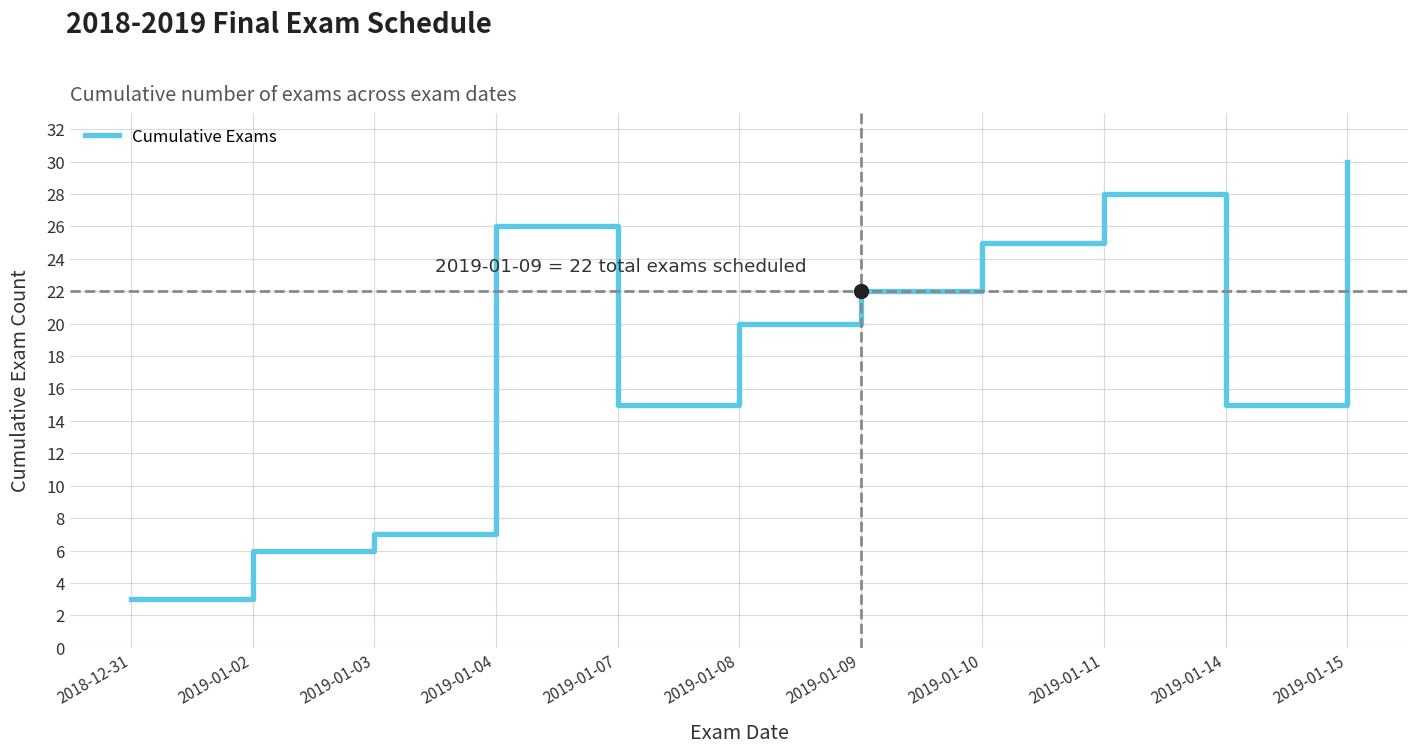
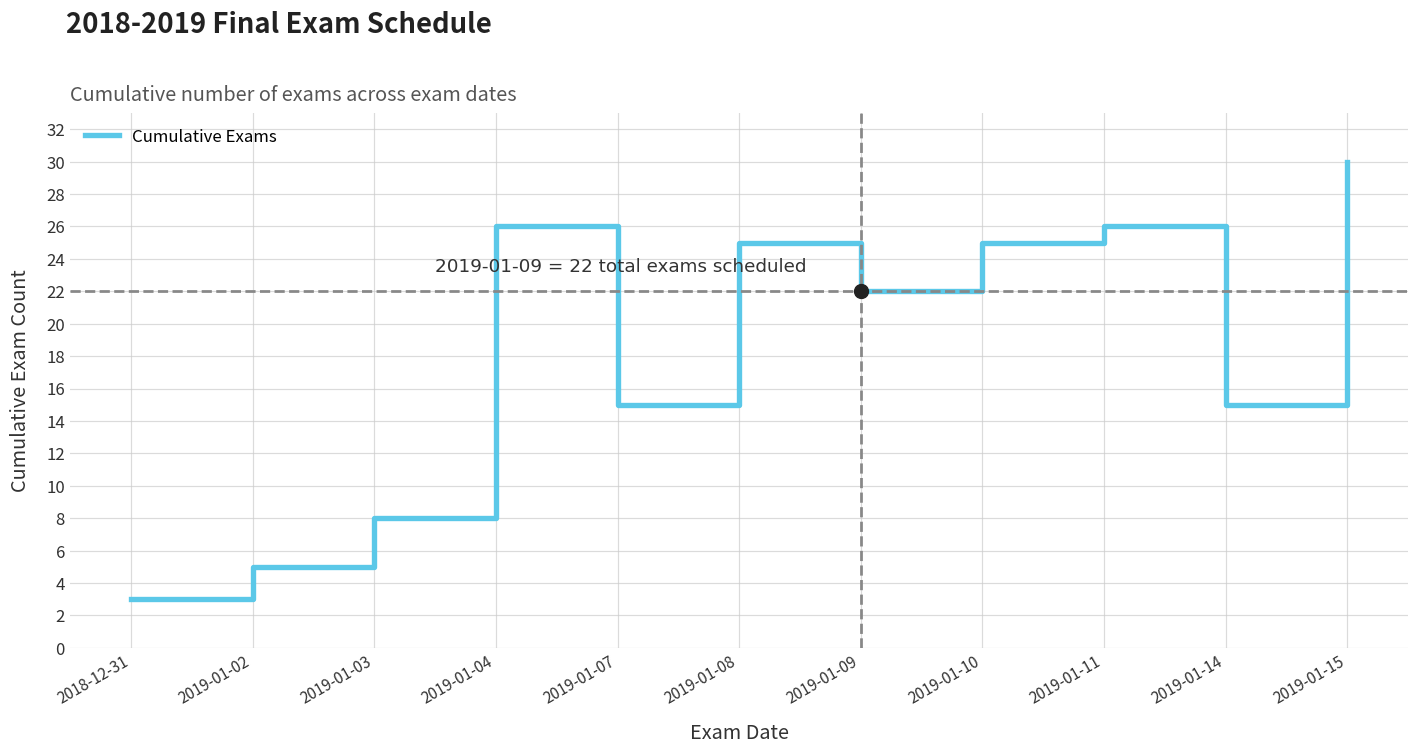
  {
    "Cumulative Exams": {
      "2018-12-31": 3,
-     "2019-01-02": 6,
-     "2019-01-03": 7,
+     "2019-01-02": 5,
+     "2019-01-03": 8,
      "2019-01-04": 26,
      "2019-01-07": 15,
-     "2019-01-08": 20,
+     "2019-01-08": 25,
      "2019-01-10": 25,
-     "2019-01-11": 28,
+     "2019-01-11": 26,
      "2019-01-14": 15,
      "2019-01-15": 30
    }
  }
